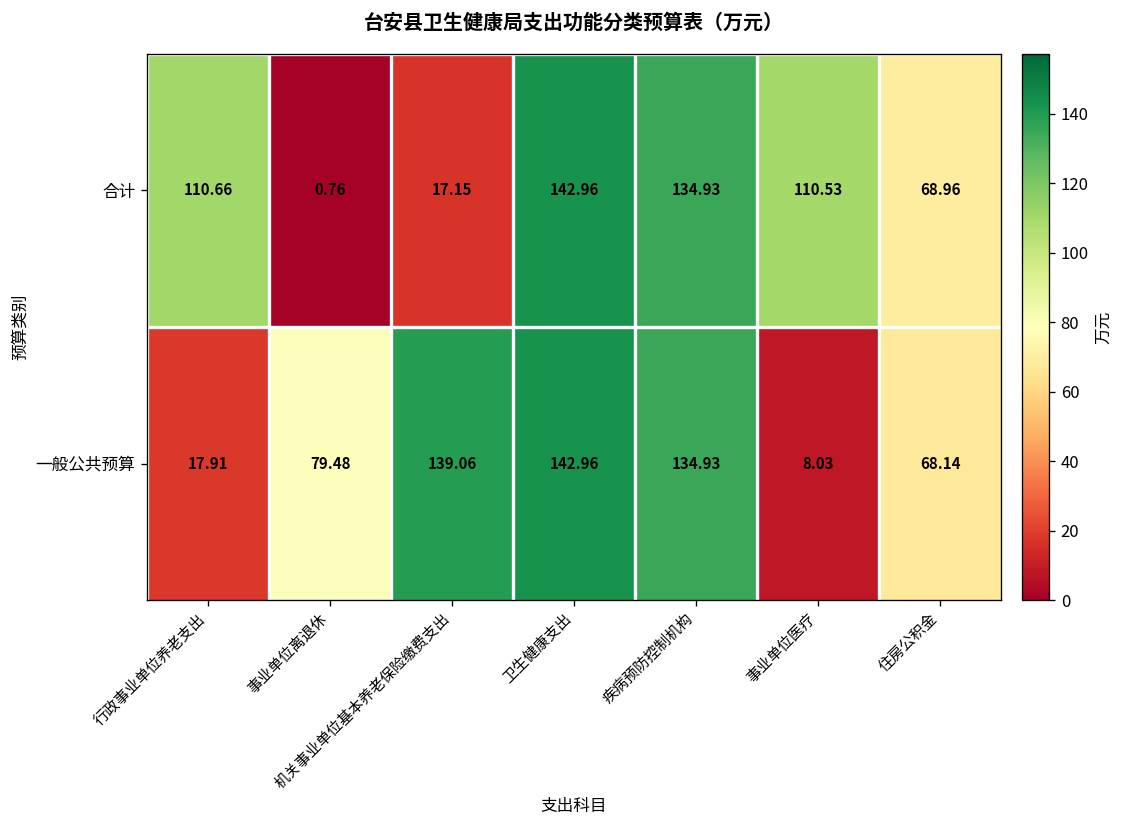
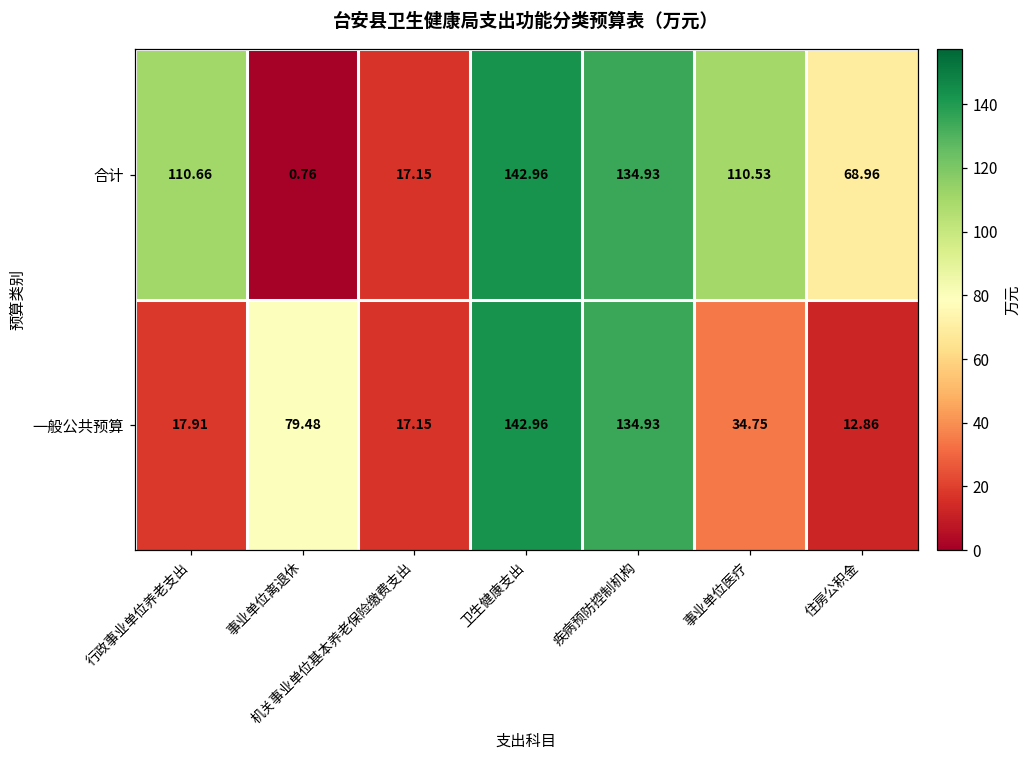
  {
    "合计": {
      "行政事业单位养老支出": 110.66,
      "事业单位离退休": 0.76,
      "机关事业单位基本养老保险缴费支出": 17.15,
      "卫生健康支出": 142.96,
      "疾病预防控制机构": 134.93,
      "事业单位医疗": 110.53,
      "住房公积金": 68.96
    },
    "一般公共预算": {
      "行政事业单位养老支出": 17.91,
      "事业单位离退休": 79.48,
-     "机关事业单位基本养老保险缴费支出": 139.06,
+     "机关事业单位基本养老保险缴费支出": 17.15,
      "卫生健康支出": 142.96,
      "疾病预防控制机构": 134.93,
-     "事业单位医疗": 8.03,
-     "住房公积金": 68.14
+     "事业单位医疗": 34.75,
+     "住房公积金": 12.86
    }
  }
